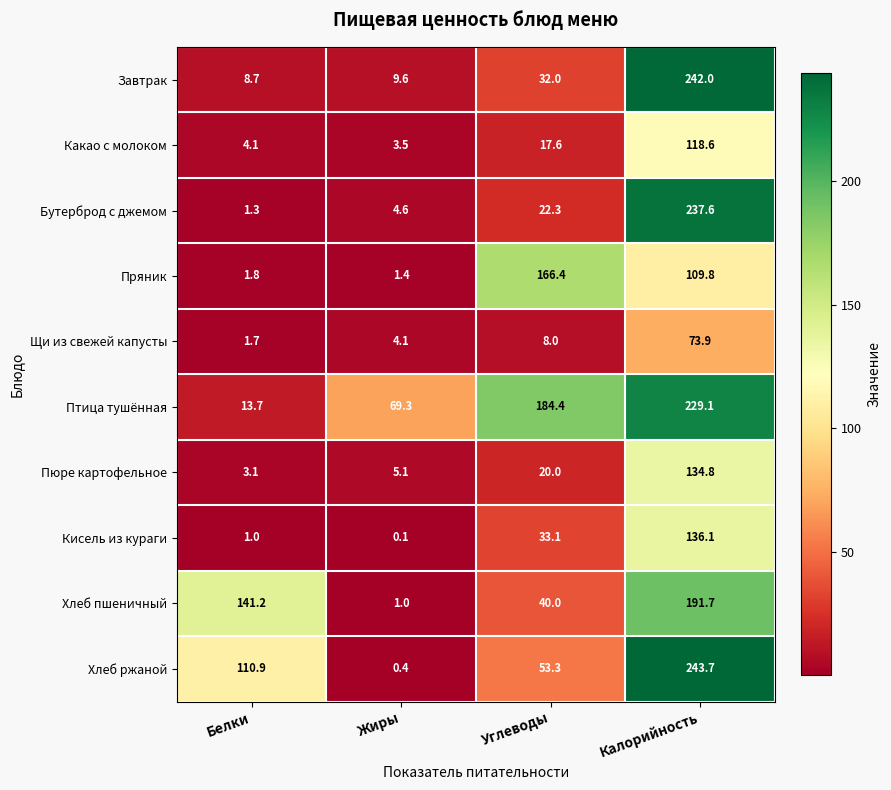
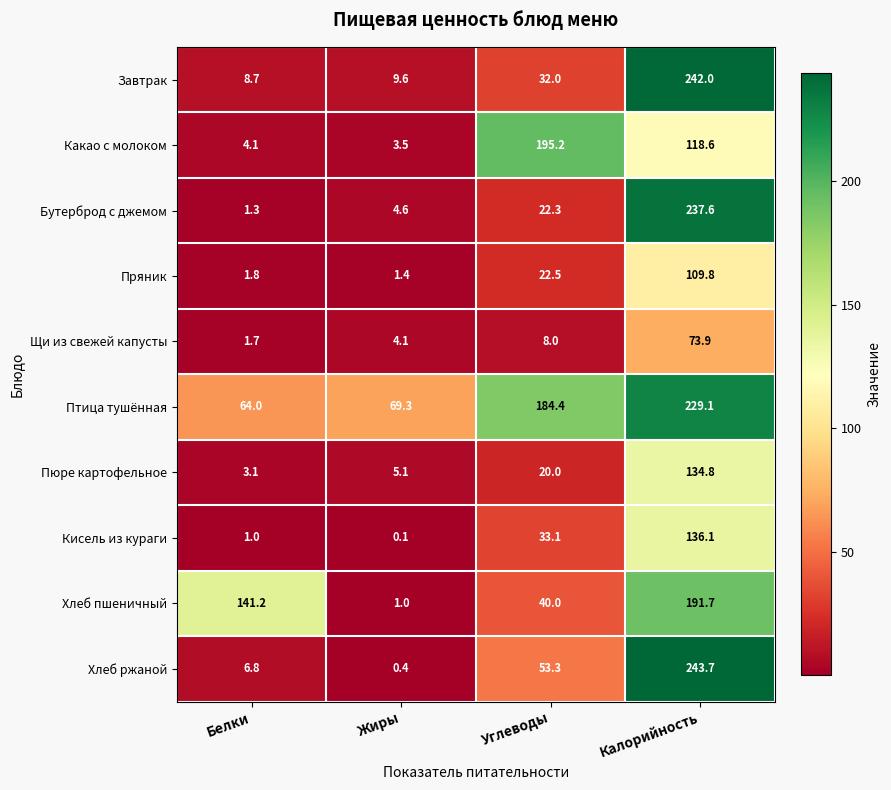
  {
    "Завтрак": {
      "Белки": 8.7,
      "Жиры": 9.6,
      "Углеводы": 32.0,
      "Калорийность": 242.0
    },
    "Какао с молоком": {
      "Белки": 4.1,
      "Жиры": 3.5,
-     "Углеводы": 17.6,
+     "Углеводы": 195.2,
      "Калорийность": 118.6
    },
    "Бутерброд с джемом": {
      "Белки": 1.3,
      "Жиры": 4.6,
      "Углеводы": 22.3,
      "Калорийность": 237.6
    },
    "Пряник": {
      "Белки": 1.8,
      "Жиры": 1.4,
-     "Углеводы": 166.4,
+     "Углеводы": 22.5,
      "Калорийность": 109.8
    },
    "Щи из свежей капусты": {
      "Белки": 1.7,
      "Жиры": 4.1,
      "Углеводы": 8.0,
      "Калорийность": 73.9
    },
    "Птица тушённая": {
-     "Белки": 13.7,
+     "Белки": 64.0,
      "Жиры": 69.3,
      "Углеводы": 184.4,
      "Калорийность": 229.1
    },
    "Пюре картофельное": {
      "Белки": 3.1,
      "Жиры": 5.1,
      "Углеводы": 20.0,
      "Калорийность": 134.8
    },
    "Кисель из кураги": {
      "Белки": 1.0,
      "Жиры": 0.1,
      "Углеводы": 33.1,
      "Калорийность": 136.1
    },
    "Хлеб пшеничный": {
      "Белки": 141.2,
      "Жиры": 1.0,
      "Углеводы": 40.0,
      "Калорийность": 191.7
    },
    "Хлеб ржаной": {
-     "Белки": 110.9,
+     "Белки": 6.8,
      "Жиры": 0.4,
      "Углеводы": 53.3,
      "Калорийность": 243.7
    }
  }
